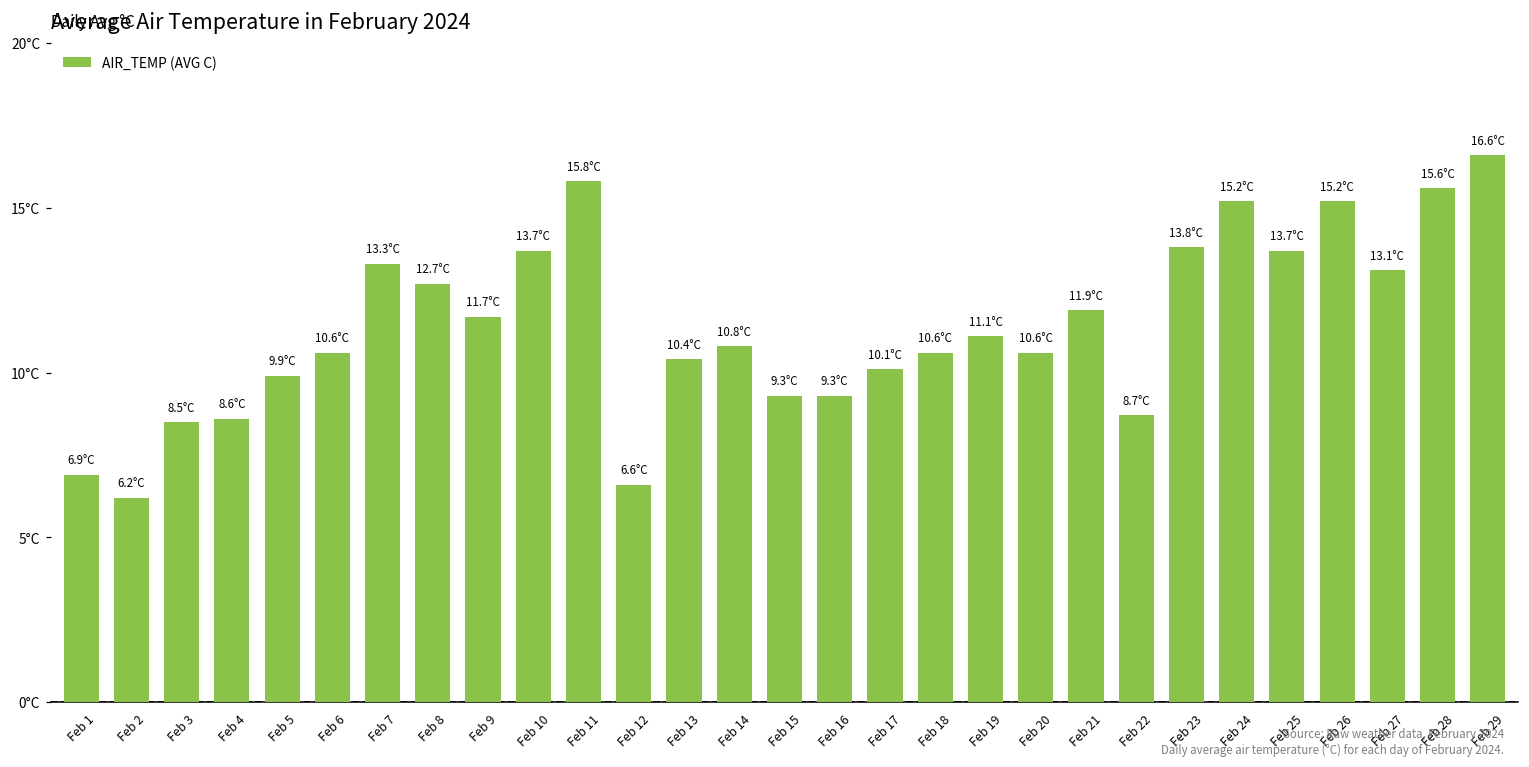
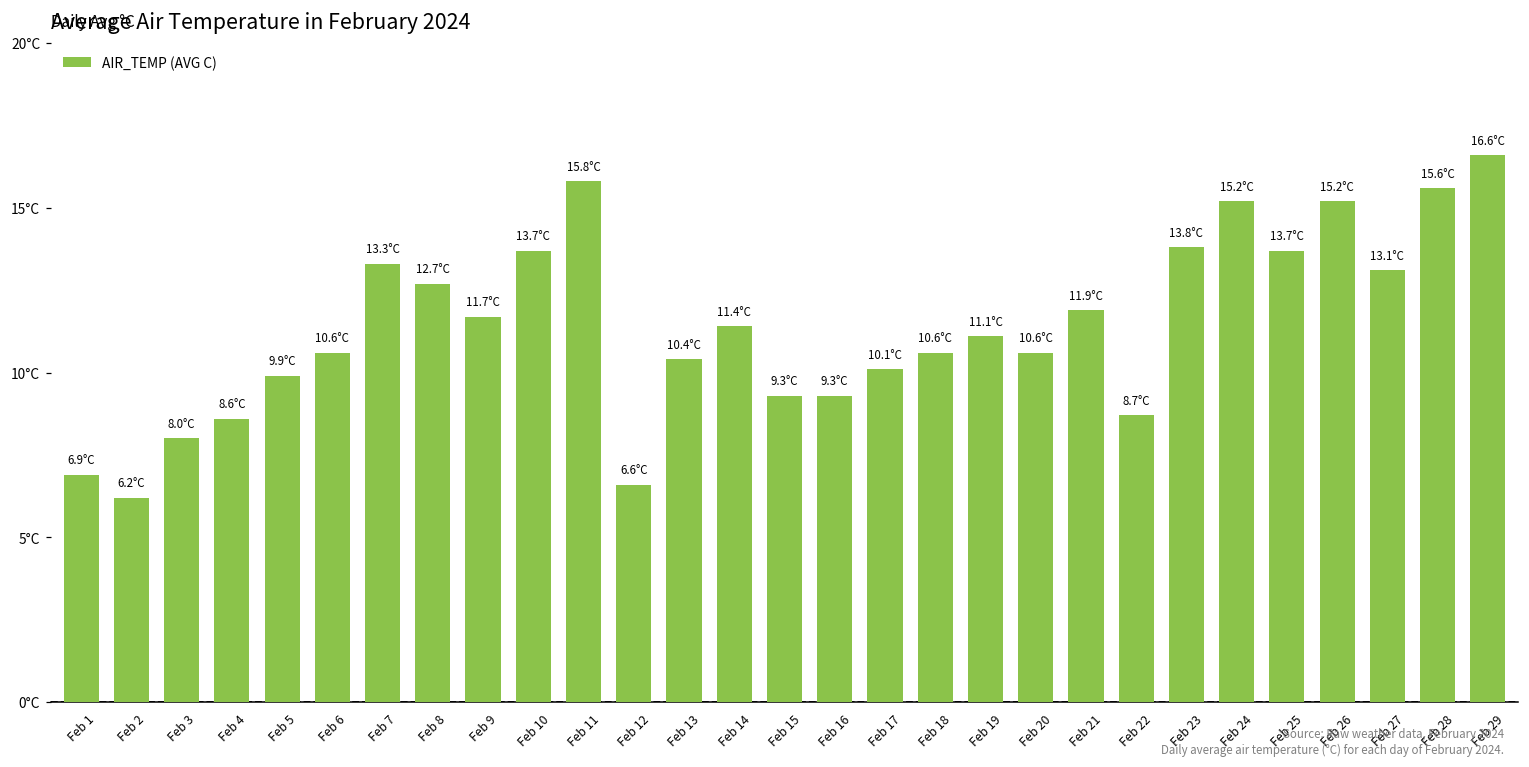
  {
    "Feb 1": "6.9°C",
    "Feb 2": "6.2°C",
-   "Feb 3": "8.5°C",
+   "Feb 3": "8.0°C",
    "Feb 4": "8.6°C",
    "Feb 5": "9.9°C",
    "Feb 6": "10.6°C",
    "Feb 7": "13.3°C",
    "Feb 8": "12.7°C",
    "Feb 9": "11.7°C",
    "Feb 10": "13.7°C",
    "Feb 11": "15.8°C",
    "Feb 12": "6.6°C",
    "Feb 13": "10.4°C",
-   "Feb 14": "10.8°C",
+   "Feb 14": "11.4°C",
    "Feb 15": "9.3°C",
    "Feb 16": "9.3°C",
    "Feb 17": "10.1°C",
    "Feb 18": "10.6°C",
    "Feb 19": "11.1°C",
    "Feb 20": "10.6°C",
    "Feb 21": "11.9°C",
    "Feb 22": "8.7°C",
    "Feb 23": "13.8°C",
    "Feb 24": "15.2°C",
    "Feb 25": "13.7°C",
    "Feb 26": "15.2°C",
    "Feb 27": "13.1°C",
    "Feb 28": "15.6°C",
    "Feb 29": "16.6°C"
  }
